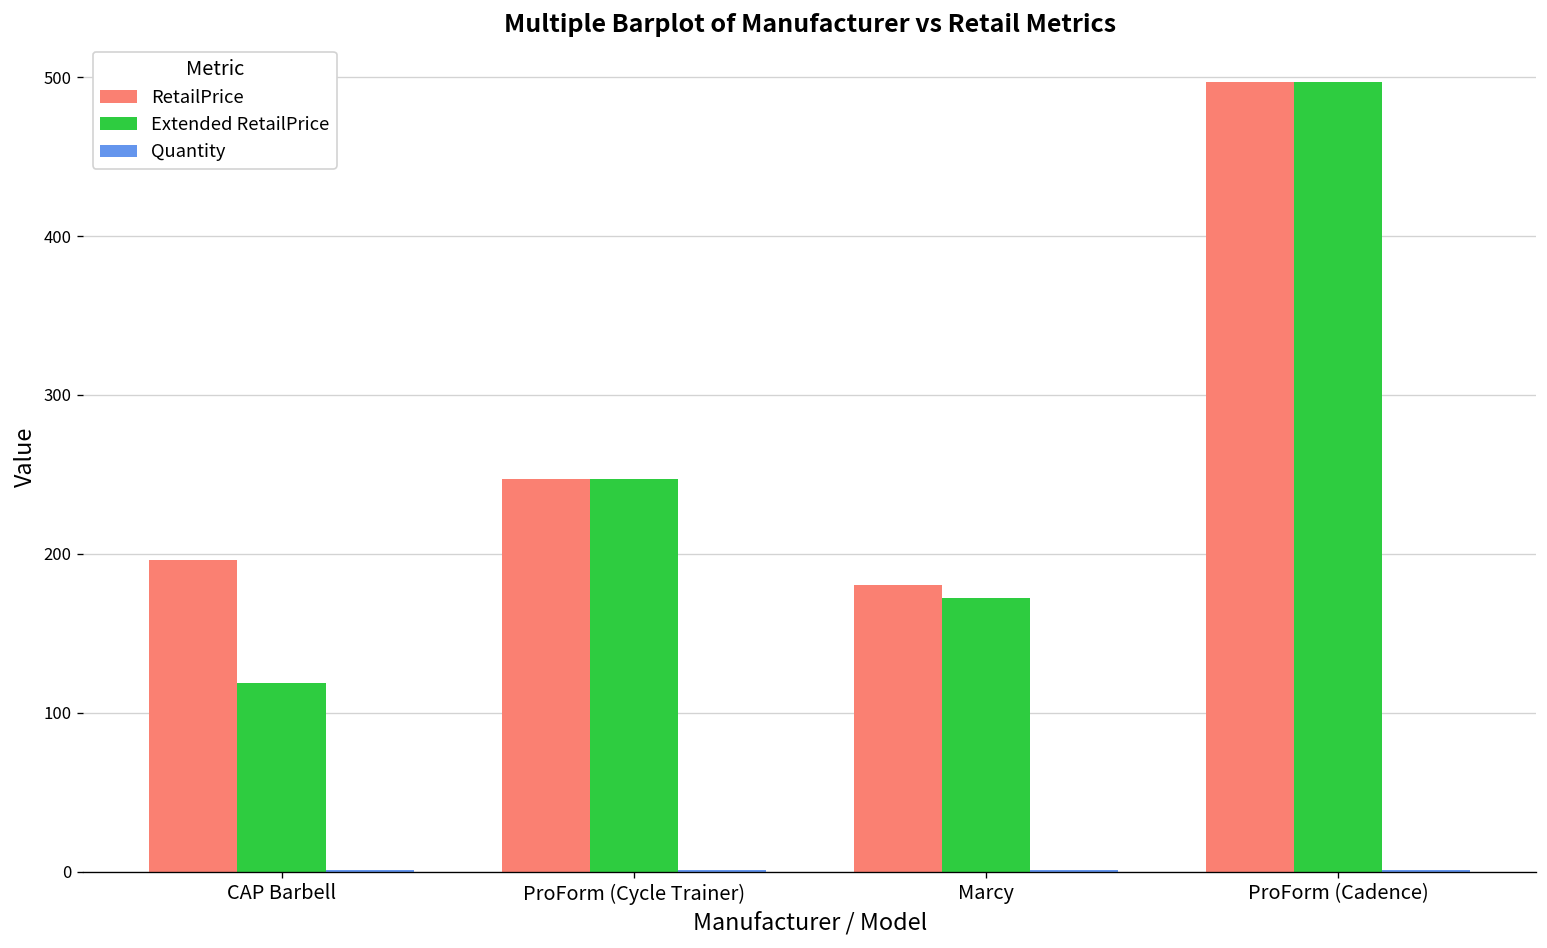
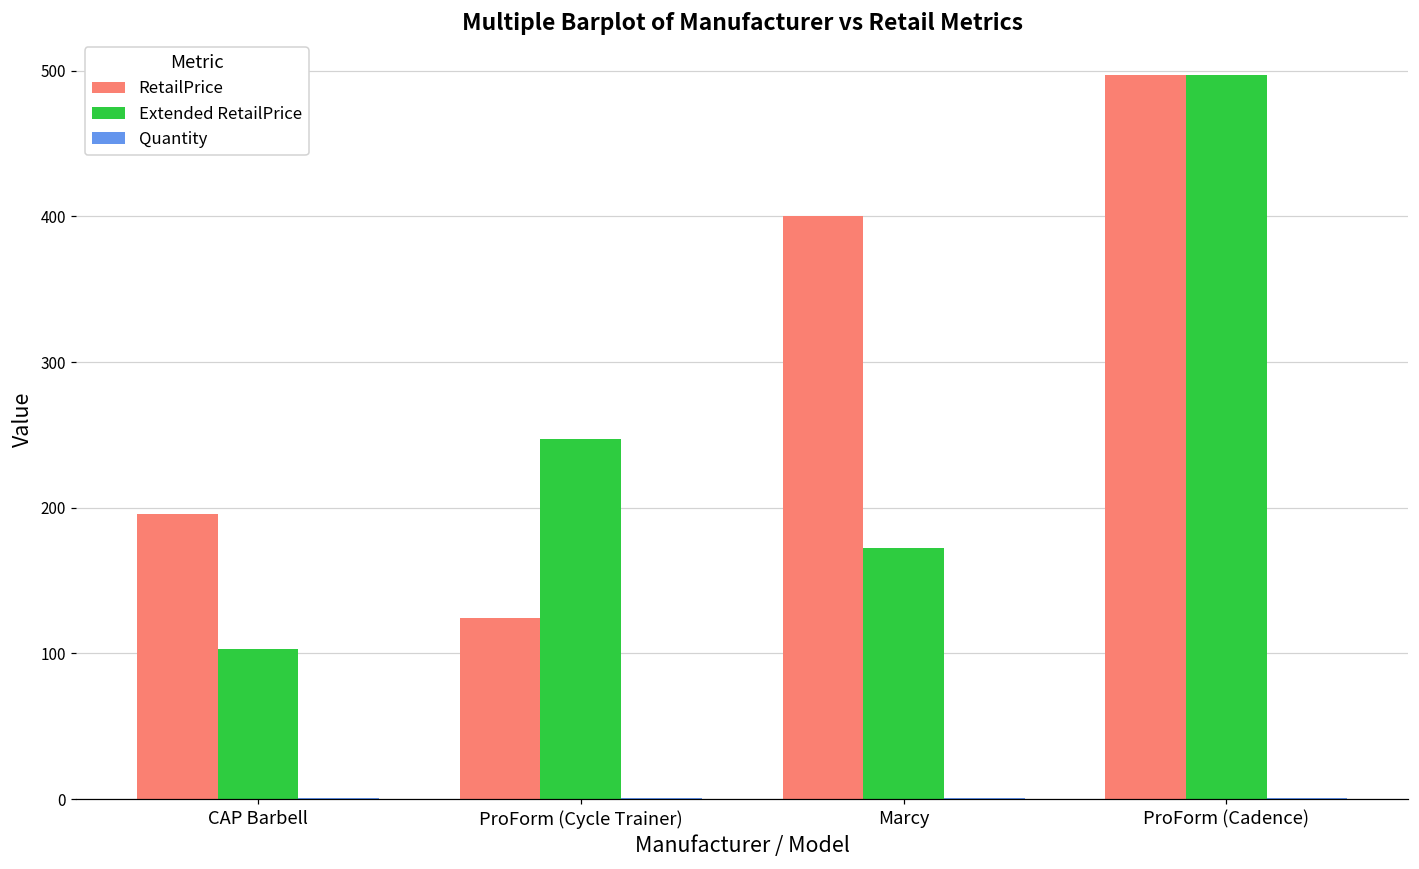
  {
    "RetailPrice": {
      "CAP Barbell": 196,
-     "ProForm (Cycle Trainer)": 247,
-     "Marcy": 180,
+     "ProForm (Cycle Trainer)": 124,
+     "Marcy": 400,
      "ProForm (Cadence)": 497
    },
    "Extended RetailPrice": {
-     "CAP Barbell": 119,
+     "CAP Barbell": 103,
      "ProForm (Cycle Trainer)": 247,
      "Marcy": 172,
      "ProForm (Cadence)": 497
    }
  }
